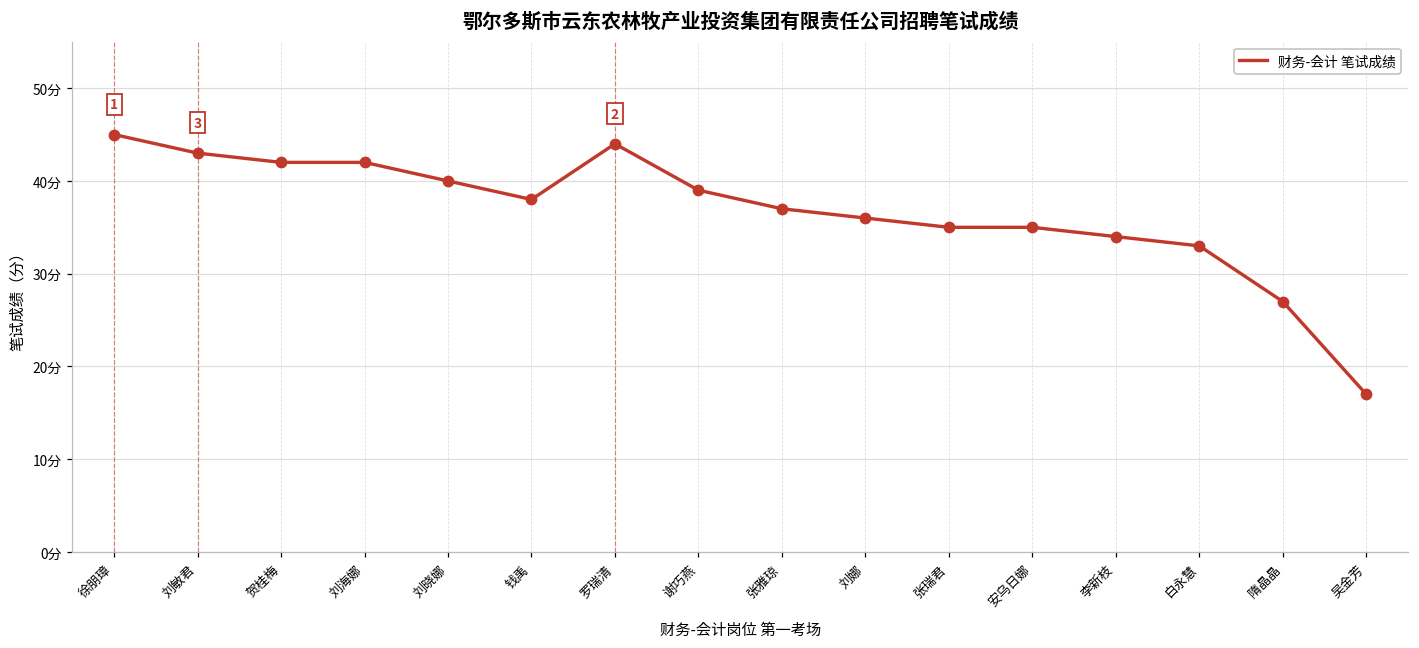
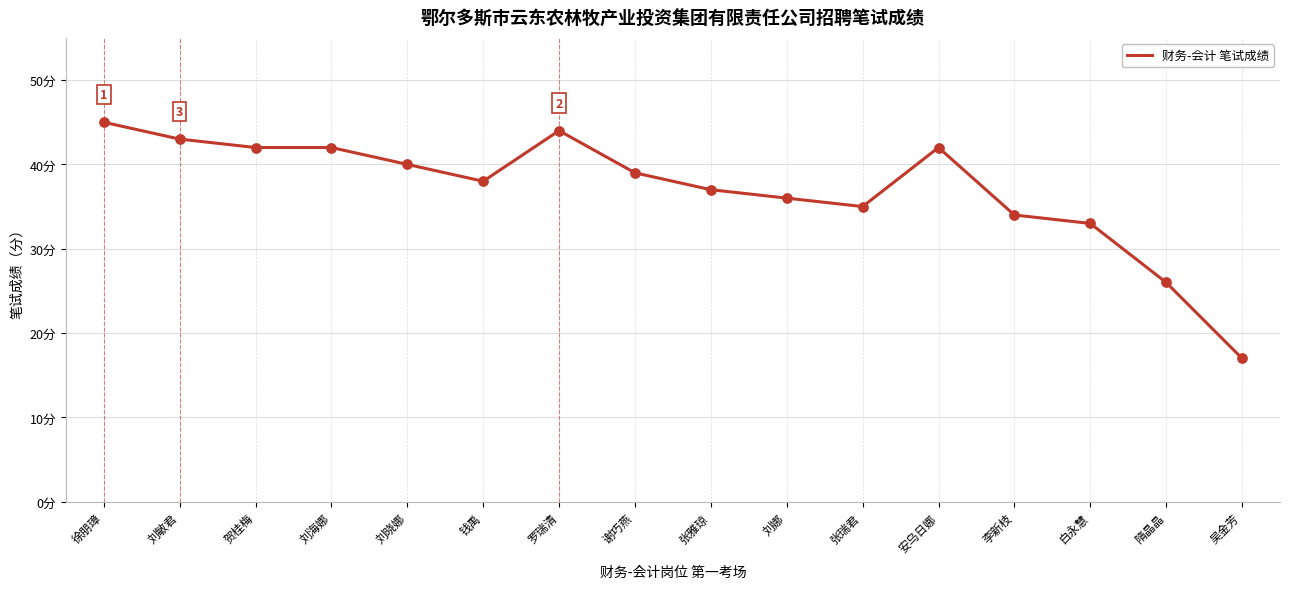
  {
    "贺桂梅": "42分",
    "刘海娜": "42分",
    "刘晓娜": "40分",
    "钱禹": "38分",
    "谢巧燕": "39分",
    "张雅琼": "37分",
    "刘娜": "36分",
    "张瑞君": "35分",
-   "安乌日娜": "35分",
+   "安乌日娜": "42分",
    "李新枝": "34分",
    "白永慧": "33分",
-   "隋晶晶": "27分",
+   "隋晶晶": "26分",
    "吴金芳": "17分"
  }
